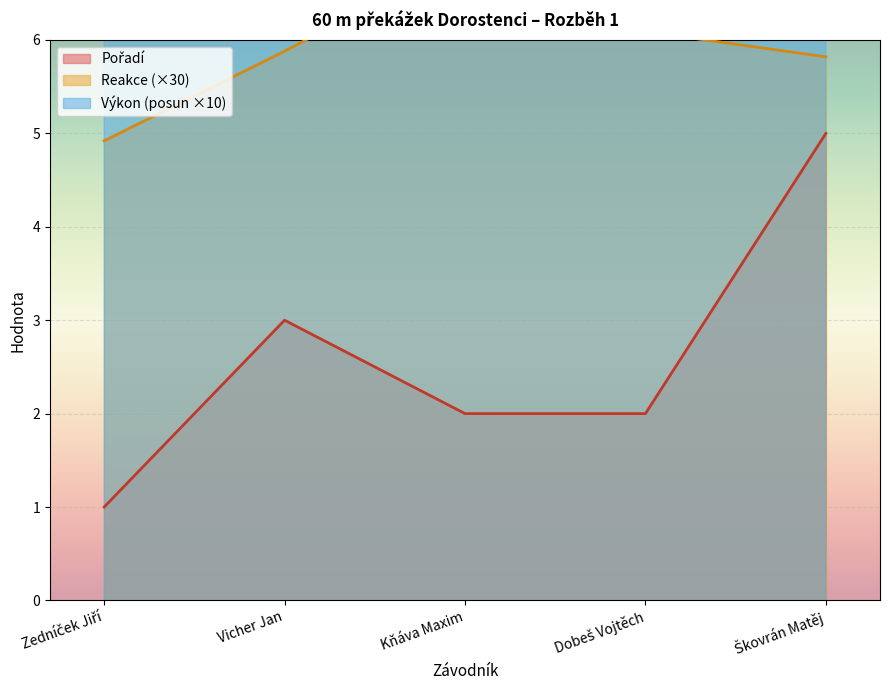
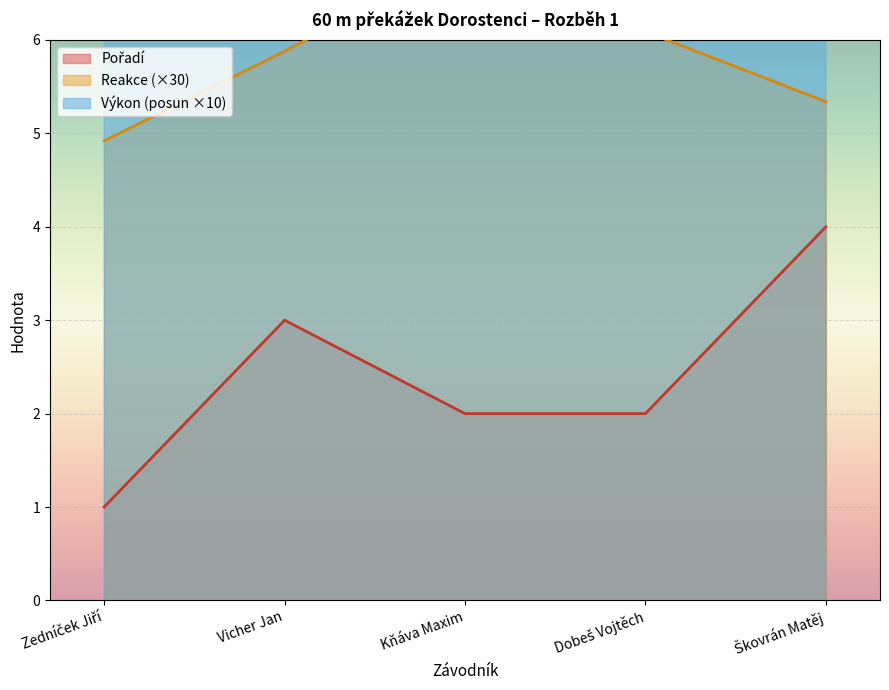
  {
    "Pořadí": {
      "Zedníček Jiří": 1,
      "Vicher Jan": 3,
      "Kňáva Maxim": 2,
      "Dobeš Vojtěch": 2,
-     "Škovrán Matěj": 5
+     "Škovrán Matěj": 4
    },
    "Reakce (×30)": {
      "Zedníček Jiří": 4.9,
      "Vicher Jan": 5.9,
-     "Škovrán Matěj": 5.8
+     "Škovrán Matěj": 5.3
    }
  }
